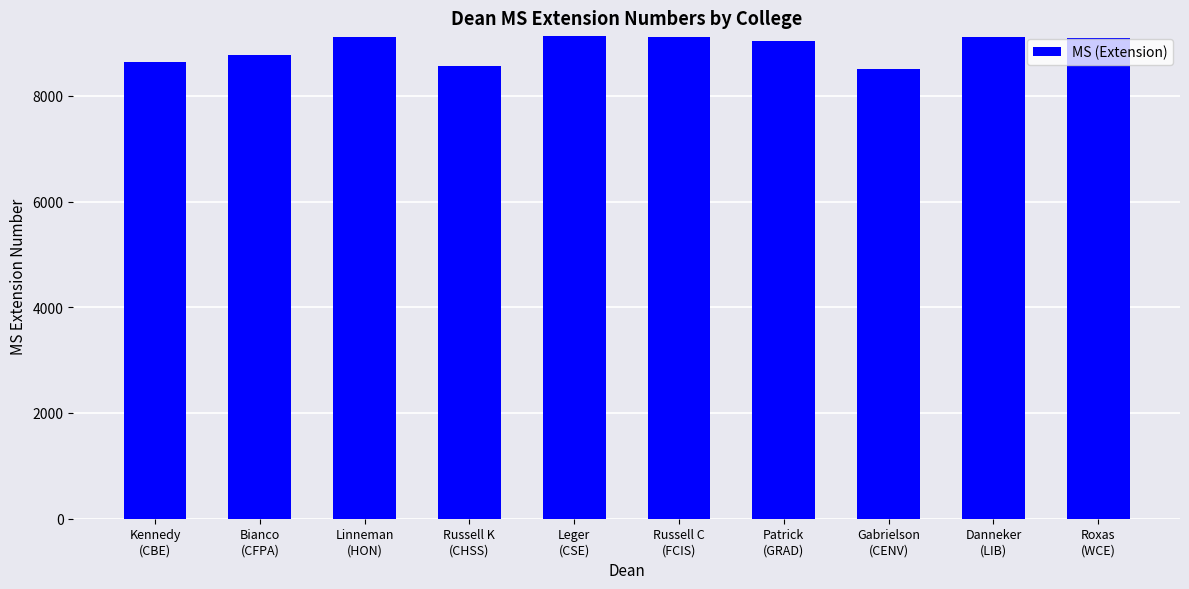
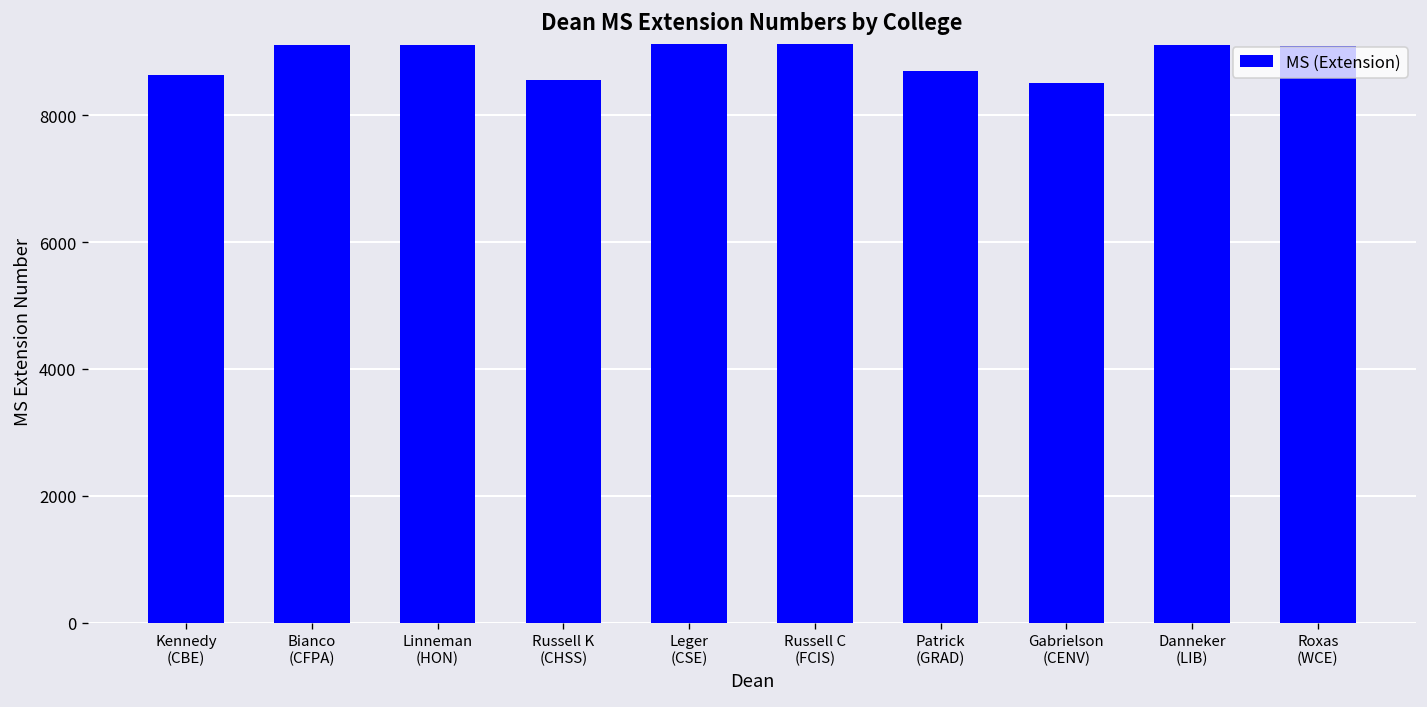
  {
    "Kennedy (CBE)": 8600,
-   "Bianco (CFPA)": 8800,
+   "Bianco (CFPA)": 9100,
    "Linneman (HON)": 9100,
    "Russell K (CHSS)": 8600,
    "Leger (CSE)": 9100,
    "Russell C (FCIS)": 9100,
-   "Patrick (GRAD)": 9000,
+   "Patrick (GRAD)": 8700,
    "Gabrielson (CENV)": 8500,
    "Danneker (LIB)": 9100,
    "Roxas (WCE)": 9100
  }
